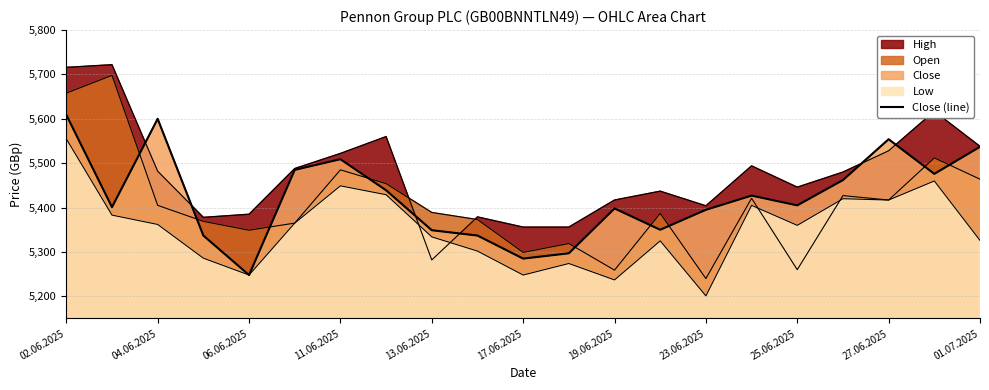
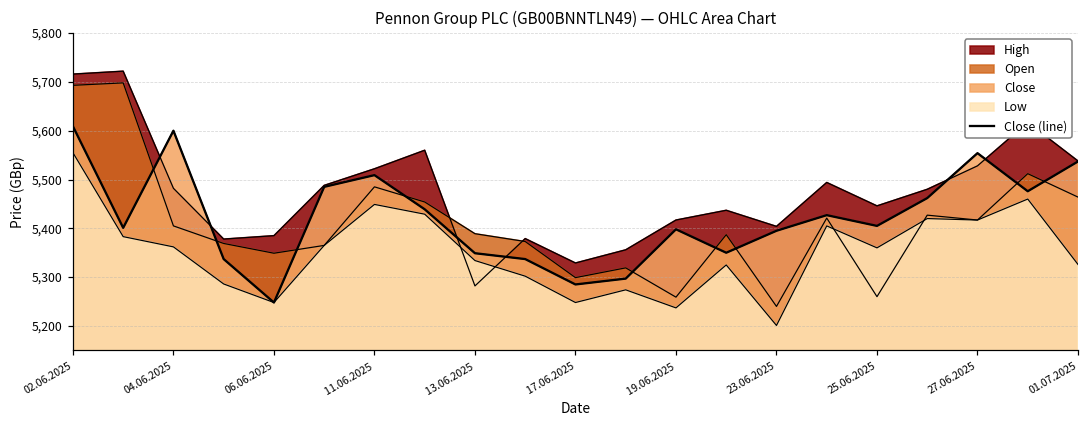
  {
    "High": {
      "02.06.2025": "5,720",
      "04.06.2025": "5,480",
      "06.06.2025": "5,390",
      "11.06.2025": "5,520",
      "13.06.2025": "5,280",
-     "17.06.2025": "5,360",
+     "17.06.2025": "5,330",
      "19.06.2025": "5,420",
      "23.06.2025": "5,400",
      "25.06.2025": "5,450",
      "27.06.2025": "5,530"
    },
    "Open": {
-     "02.06.2025": "5,660",
+     "02.06.2025": "5,690",
      "04.06.2025": "5,410",
      "06.06.2025": "5,350",
      "11.06.2025": "5,490",
      "13.06.2025": "5,390",
      "17.06.2025": "5,300",
      "19.06.2025": "5,260",
      "23.06.2025": "5,240",
      "25.06.2025": "5,260",
      "01.07.2025": "5,460"
    },
    "Close": {
      "02.06.2025": "5,610",
      "04.06.2025": "5,600",
      "11.06.2025": "5,510",
      "13.06.2025": "5,350",
      "17.06.2025": "5,290",
      "19.06.2025": "5,400",
      "23.06.2025": "5,400",
      "25.06.2025": "5,410",
      "27.06.2025": "5,550"
    },
    "Low": {
      "02.06.2025": "5,560",
      "04.06.2025": "5,360",
      "11.06.2025": "5,450",
      "13.06.2025": "5,330",
      "17.06.2025": "5,250",
      "19.06.2025": "5,240",
      "23.06.2025": "5,200",
      "25.06.2025": "5,360",
      "01.07.2025": "5,330"
    }
  }
